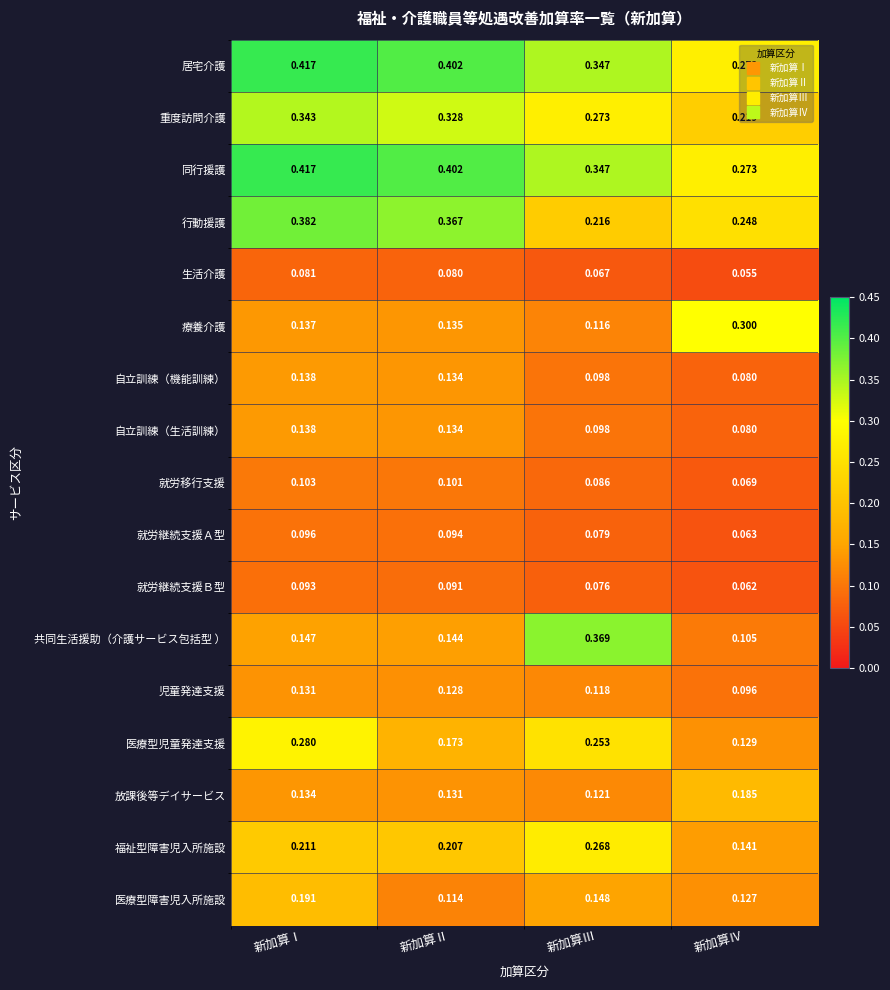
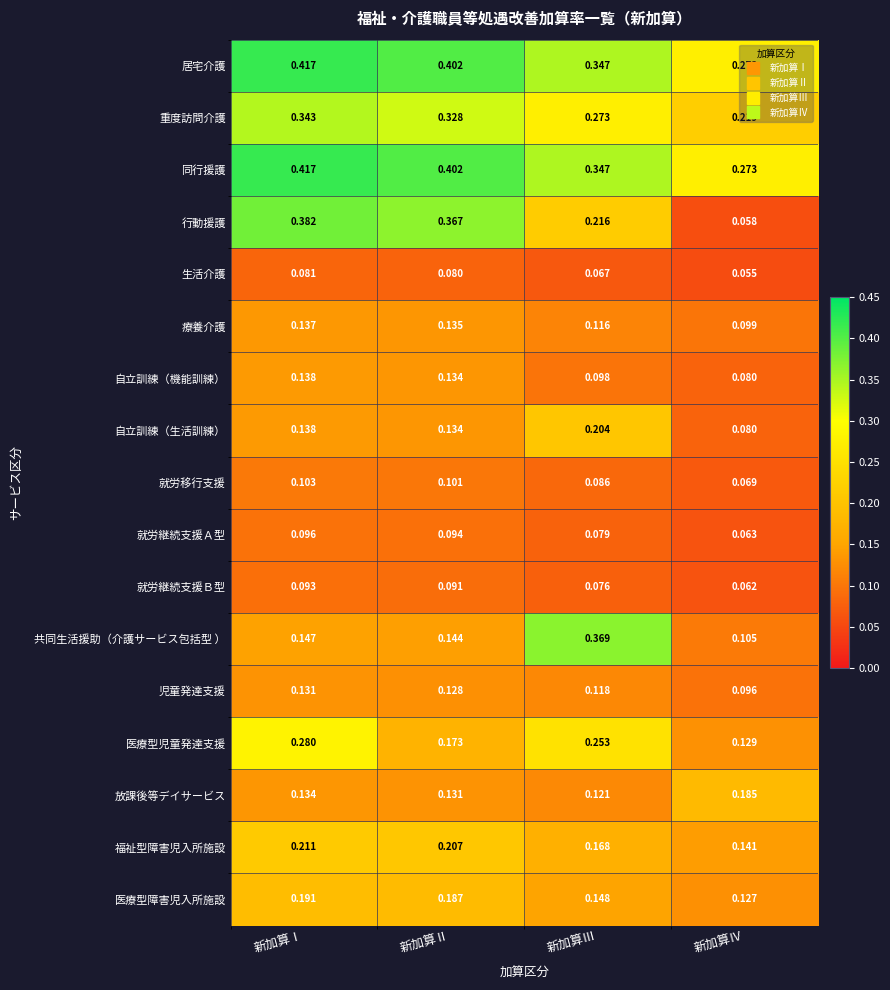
  {
    "居宅介護": {
      "新加算Ⅰ": 0.417,
      "新加算Ⅱ": 0.402,
      "新加算Ⅲ": 0.347
    },
    "重度訪問介護": {
      "新加算Ⅰ": 0.343,
      "新加算Ⅱ": 0.328,
      "新加算Ⅲ": 0.273
    },
    "同行援護": {
      "新加算Ⅰ": 0.417,
      "新加算Ⅱ": 0.402,
      "新加算Ⅲ": 0.347,
      "新加算Ⅳ": 0.273
    },
    "行動援護": {
      "新加算Ⅰ": 0.382,
      "新加算Ⅱ": 0.367,
      "新加算Ⅲ": 0.216,
-     "新加算Ⅳ": 0.248
+     "新加算Ⅳ": 0.058
    },
    "生活介護": {
      "新加算Ⅰ": 0.081,
      "新加算Ⅱ": 0.080,
      "新加算Ⅲ": 0.067,
      "新加算Ⅳ": 0.055
    },
    "療養介護": {
      "新加算Ⅰ": 0.137,
      "新加算Ⅱ": 0.135,
      "新加算Ⅲ": 0.116,
-     "新加算Ⅳ": 0.300
+     "新加算Ⅳ": 0.099
    },
    "自立訓練（機能訓練）": {
      "新加算Ⅰ": 0.138,
      "新加算Ⅱ": 0.134,
      "新加算Ⅲ": 0.098,
      "新加算Ⅳ": 0.080
    },
    "自立訓練（生活訓練）": {
      "新加算Ⅰ": 0.138,
      "新加算Ⅱ": 0.134,
-     "新加算Ⅲ": 0.098,
+     "新加算Ⅲ": 0.204,
      "新加算Ⅳ": 0.080
    },
    "就労移行支援": {
      "新加算Ⅰ": 0.103,
      "新加算Ⅱ": 0.101,
      "新加算Ⅲ": 0.086,
      "新加算Ⅳ": 0.069
    },
    "就労継続支援Ａ型": {
      "新加算Ⅰ": 0.096,
      "新加算Ⅱ": 0.094,
      "新加算Ⅲ": 0.079,
      "新加算Ⅳ": 0.063
    },
    "就労継続支援Ｂ型": {
      "新加算Ⅰ": 0.093,
      "新加算Ⅱ": 0.091,
      "新加算Ⅲ": 0.076,
      "新加算Ⅳ": 0.062
    },
    "共同生活援助（介護サービス包括型 ）": {
      "新加算Ⅰ": 0.147,
      "新加算Ⅱ": 0.144,
      "新加算Ⅲ": 0.369,
      "新加算Ⅳ": 0.105
    },
    "児童発達支援": {
      "新加算Ⅰ": 0.131,
      "新加算Ⅱ": 0.128,
      "新加算Ⅲ": 0.118,
      "新加算Ⅳ": 0.096
    },
    "医療型児童発達支援": {
      "新加算Ⅰ": 0.280,
      "新加算Ⅱ": 0.173,
      "新加算Ⅲ": 0.253,
      "新加算Ⅳ": 0.129
    },
    "放課後等デイサービス": {
      "新加算Ⅰ": 0.134,
      "新加算Ⅱ": 0.131,
      "新加算Ⅲ": 0.121,
      "新加算Ⅳ": 0.185
    },
    "福祉型障害児入所施設": {
      "新加算Ⅰ": 0.211,
      "新加算Ⅱ": 0.207,
-     "新加算Ⅲ": 0.268,
+     "新加算Ⅲ": 0.168,
      "新加算Ⅳ": 0.141
    },
    "医療型障害児入所施設": {
      "新加算Ⅰ": 0.191,
-     "新加算Ⅱ": 0.114,
+     "新加算Ⅱ": 0.187,
      "新加算Ⅲ": 0.148,
      "新加算Ⅳ": 0.127
    }
  }
